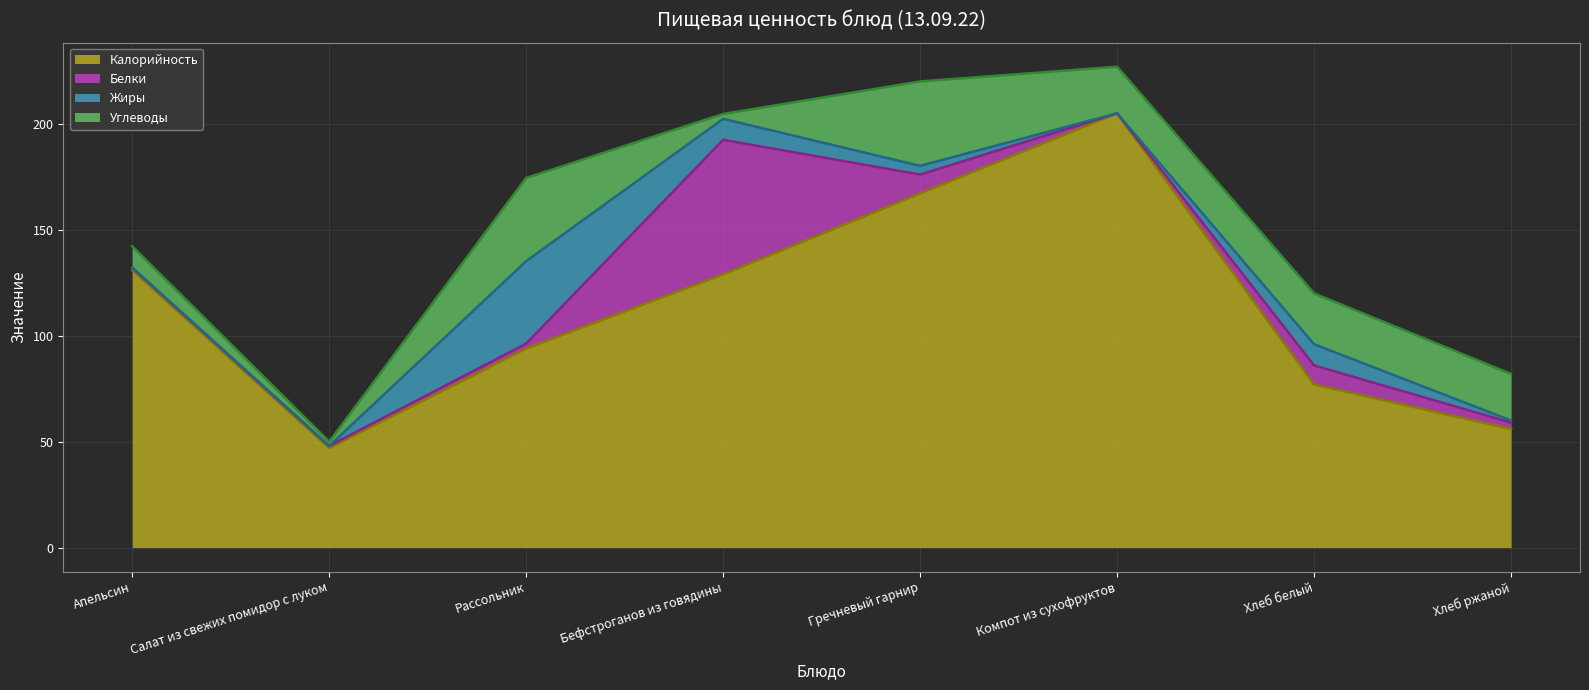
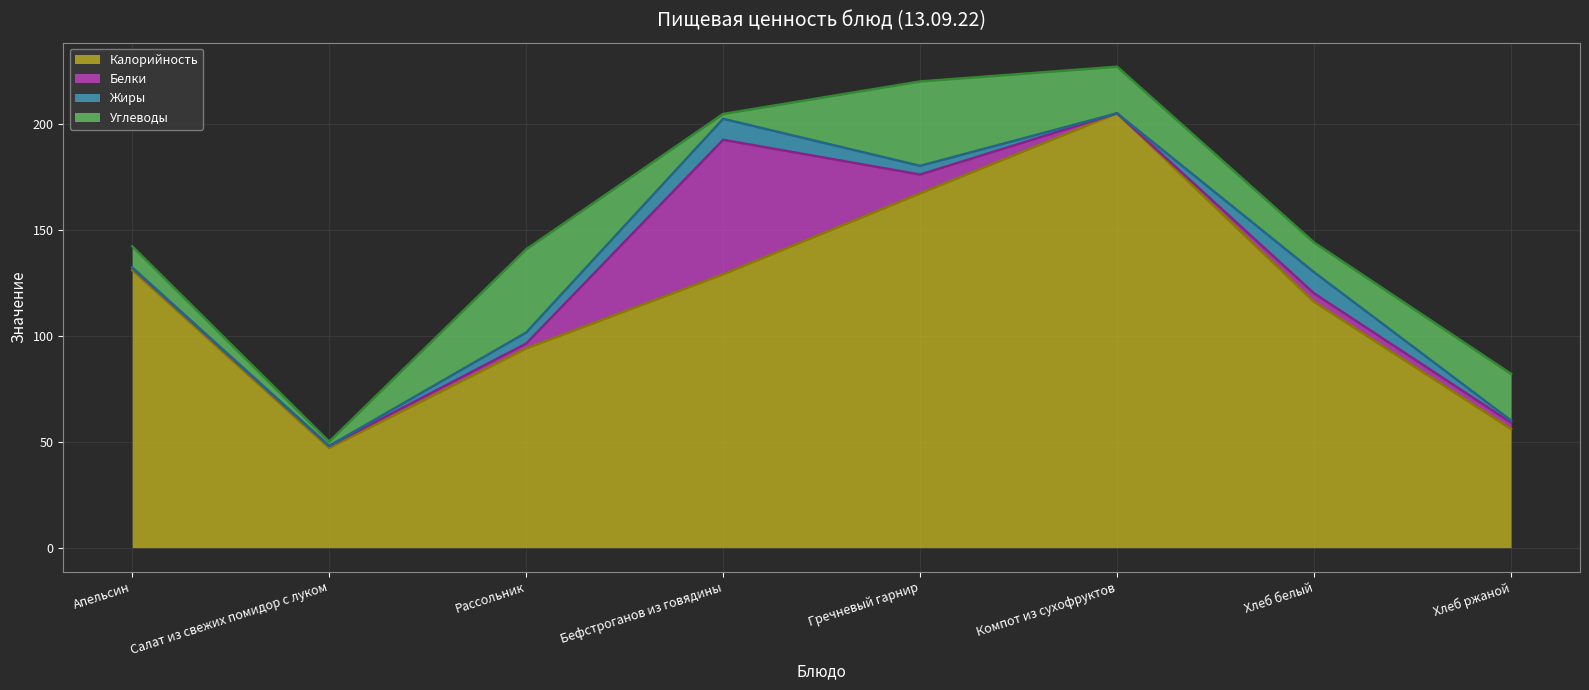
  {
    "Калорийность": {
      "Рассольник": 94,
      "Бефстроганов из говядины": 129,
      "Гречневый гарнир": 167,
-     "Хлеб белый": 77,
+     "Хлеб белый": 116,
      "Хлеб ржаной": 56
    },
    "Белки": {
      "Рассольник": 2,
      "Бефстроганов из говядины": 64,
      "Гречневый гарнир": 9,
-     "Хлеб белый": 9
+     "Хлеб белый": 4
    },
    "Жиры": {
-     "Рассольник": 39,
+     "Рассольник": 5,
      "Бефстроганов из говядины": 10,
      "Гречневый гарнир": 4,
      "Хлеб белый": 10
    },
    "Углеводы": {
      "Апельсин": 10,
      "Салат из свежих помидор с луком": 2,
      "Рассольник": 39,
      "Бефстроганов из говядины": 2,
      "Гречневый гарнир": 40,
      "Компот из сухофруктов": 22,
-     "Хлеб белый": 24,
+     "Хлеб белый": 14,
      "Хлеб ржаной": 22
    }
  }
